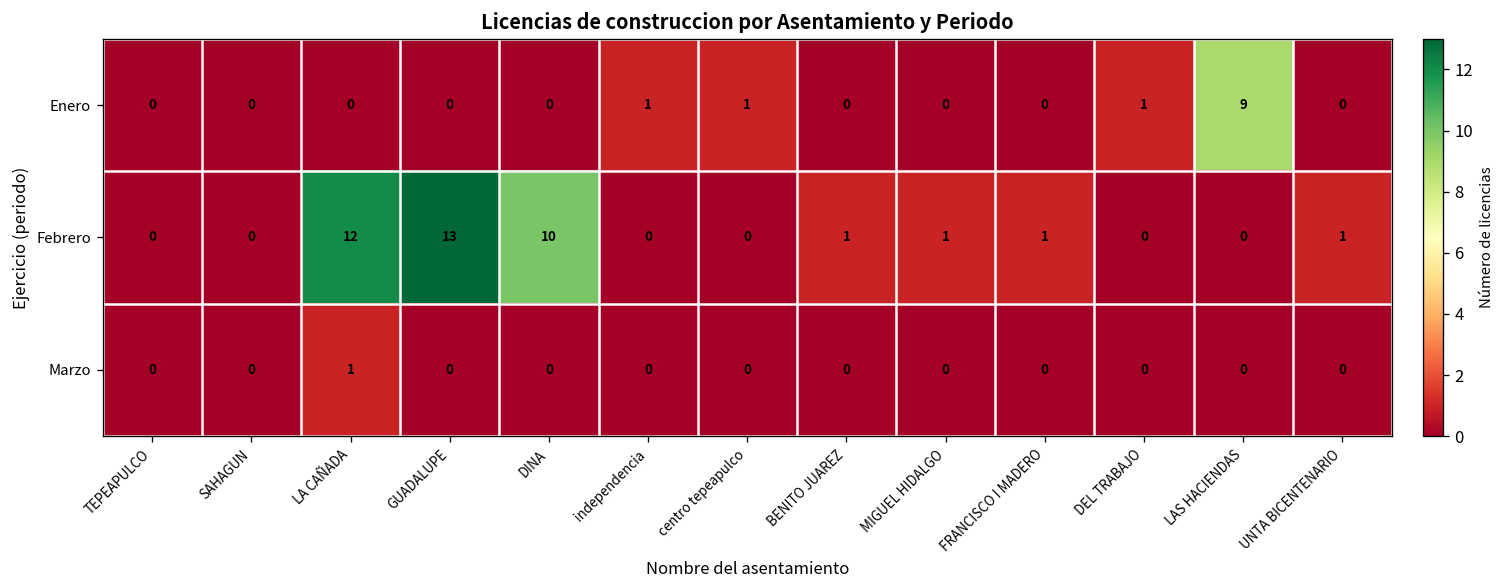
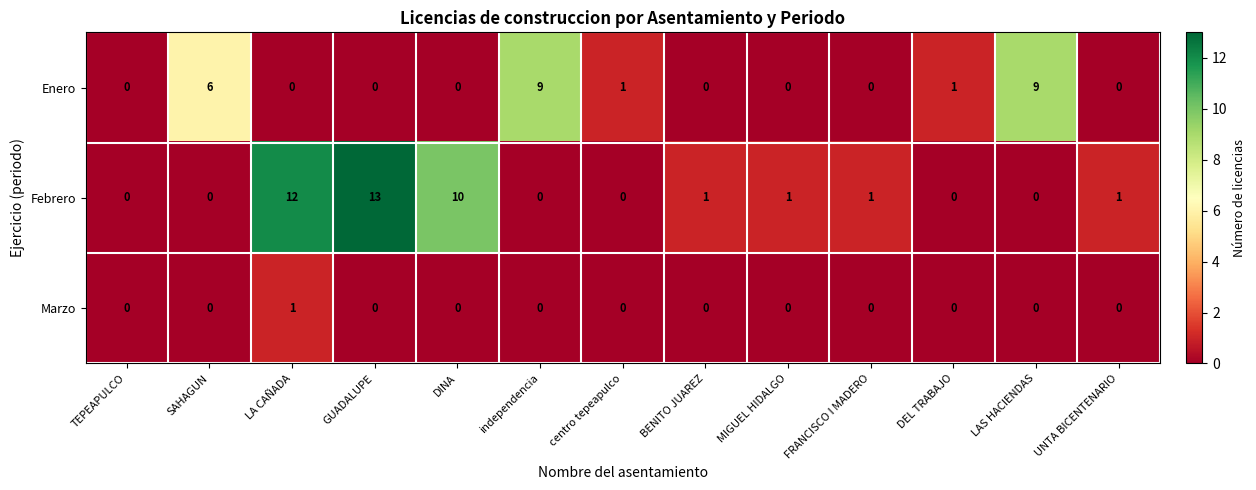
  {
    "Enero": {
      "TEPEAPULCO": 0,
-     "SAHAGUN": 0,
+     "SAHAGUN": 6,
      "LA CAÑADA": 0,
      "GUADALUPE": 0,
      "DINA": 0,
-     "independencia": 1,
+     "independencia": 9,
      "centro tepeapulco": 1,
      "BENITO JUAREZ": 0,
      "MIGUEL HIDALGO": 0,
      "FRANCISCO I MADERO": 0,
      "DEL TRABAJO": 1,
      "LAS HACIENDAS": 9,
      "UNTA BICENTENARIO": 0
    },
    "Febrero": {
      "TEPEAPULCO": 0,
      "SAHAGUN": 0,
      "LA CAÑADA": 12,
      "GUADALUPE": 13,
      "DINA": 10,
      "independencia": 0,
      "centro tepeapulco": 0,
      "BENITO JUAREZ": 1,
      "MIGUEL HIDALGO": 1,
      "FRANCISCO I MADERO": 1,
      "DEL TRABAJO": 0,
      "LAS HACIENDAS": 0,
      "UNTA BICENTENARIO": 1
    },
    "Marzo": {
      "TEPEAPULCO": 0,
      "SAHAGUN": 0,
      "LA CAÑADA": 1,
      "GUADALUPE": 0,
      "DINA": 0,
      "independencia": 0,
      "centro tepeapulco": 0,
      "BENITO JUAREZ": 0,
      "MIGUEL HIDALGO": 0,
      "FRANCISCO I MADERO": 0,
      "DEL TRABAJO": 0,
      "LAS HACIENDAS": 0,
      "UNTA BICENTENARIO": 0
    }
  }
